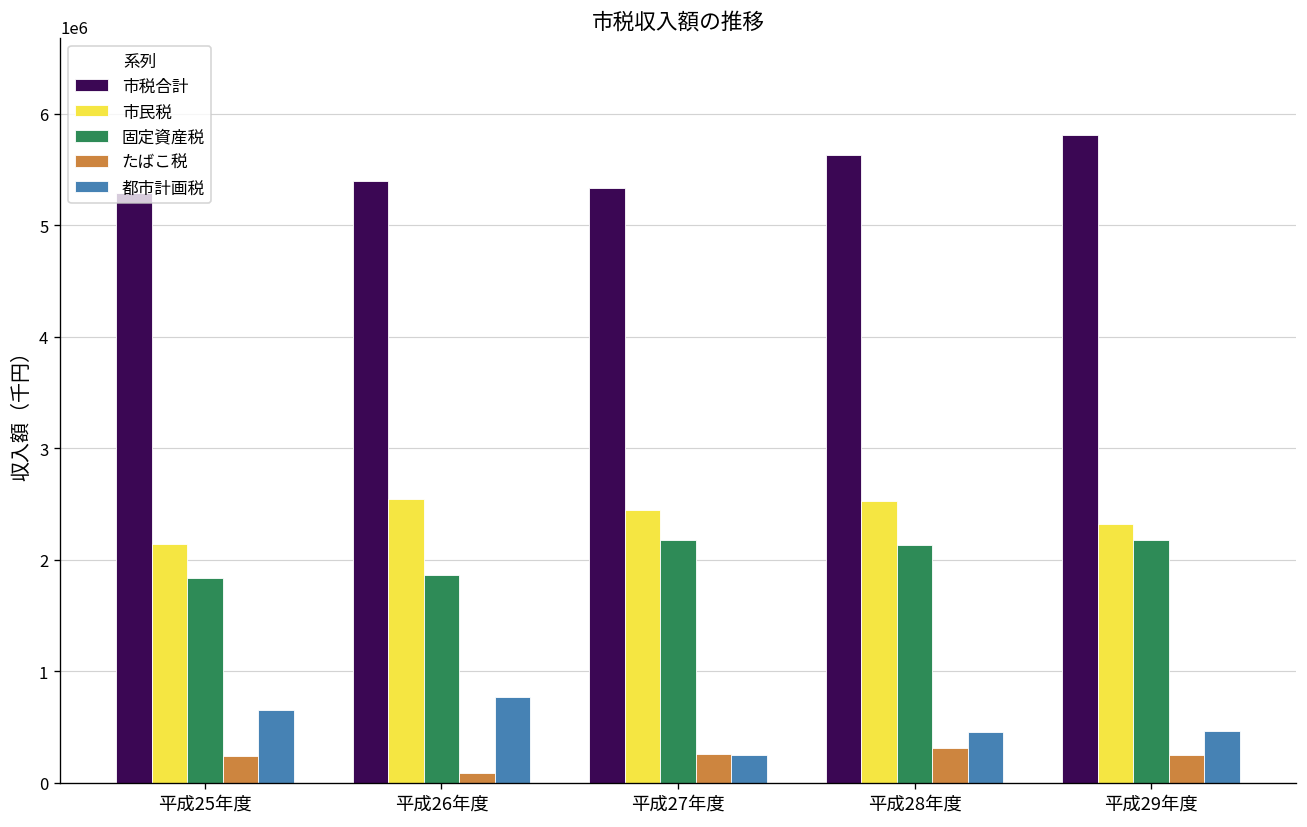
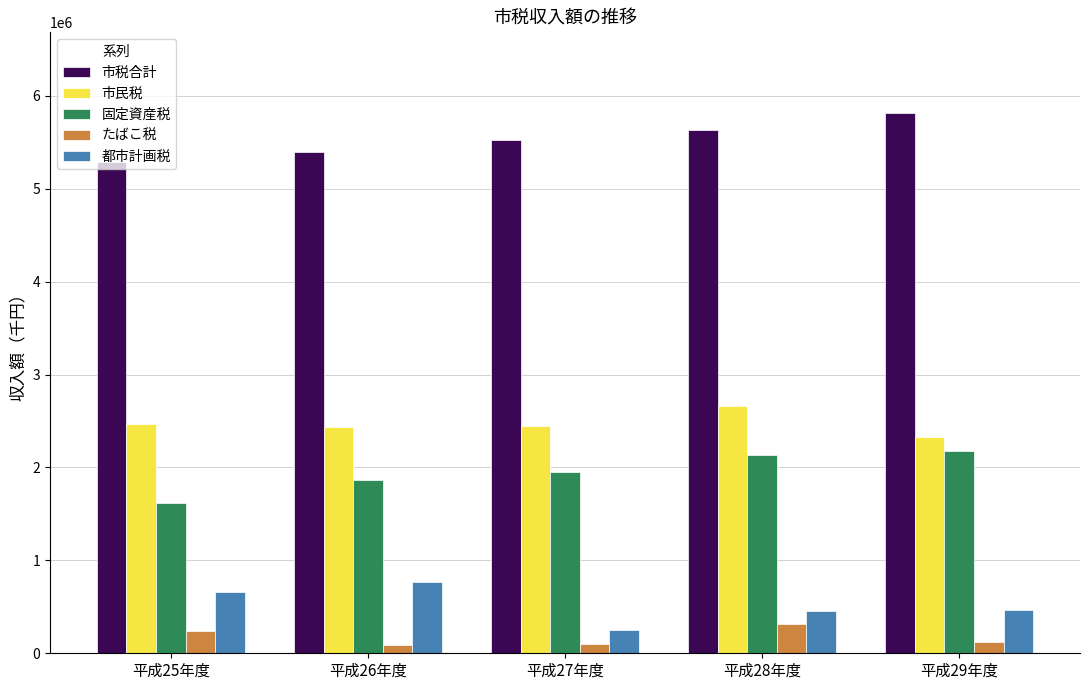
  {
    "市税合計": {
      "平成26年度": 5400000,
-     "平成27年度": 5300000,
+     "平成27年度": 5500000,
      "平成28年度": 5600000,
      "平成29年度": 5800000
    },
    "市民税": {
-     "平成25年度": 2100000,
-     "平成26年度": 2500000,
+     "平成25年度": 2500000,
+     "平成26年度": 2400000,
      "平成27年度": 2400000,
-     "平成28年度": 2500000,
+     "平成28年度": 2700000,
      "平成29年度": 2300000
    },
    "固定資産税": {
-     "平成25年度": 1800000,
+     "平成25年度": 1600000,
      "平成26年度": 1900000,
-     "平成27年度": 2200000,
+     "平成27年度": 1900000,
      "平成28年度": 2100000,
      "平成29年度": 2200000
    },
    "たばこ税": {
      "平成25年度": 200000,
      "平成26年度": 100000,
-     "平成27年度": 300000,
+     "平成27年度": 100000,
      "平成28年度": 300000,
-     "平成29年度": 200000
+     "平成29年度": 100000
    },
    "都市計画税": {
      "平成25年度": 700000,
      "平成26年度": 800000,
      "平成27年度": 200000,
      "平成28年度": 500000,
      "平成29年度": 500000
    }
  }
